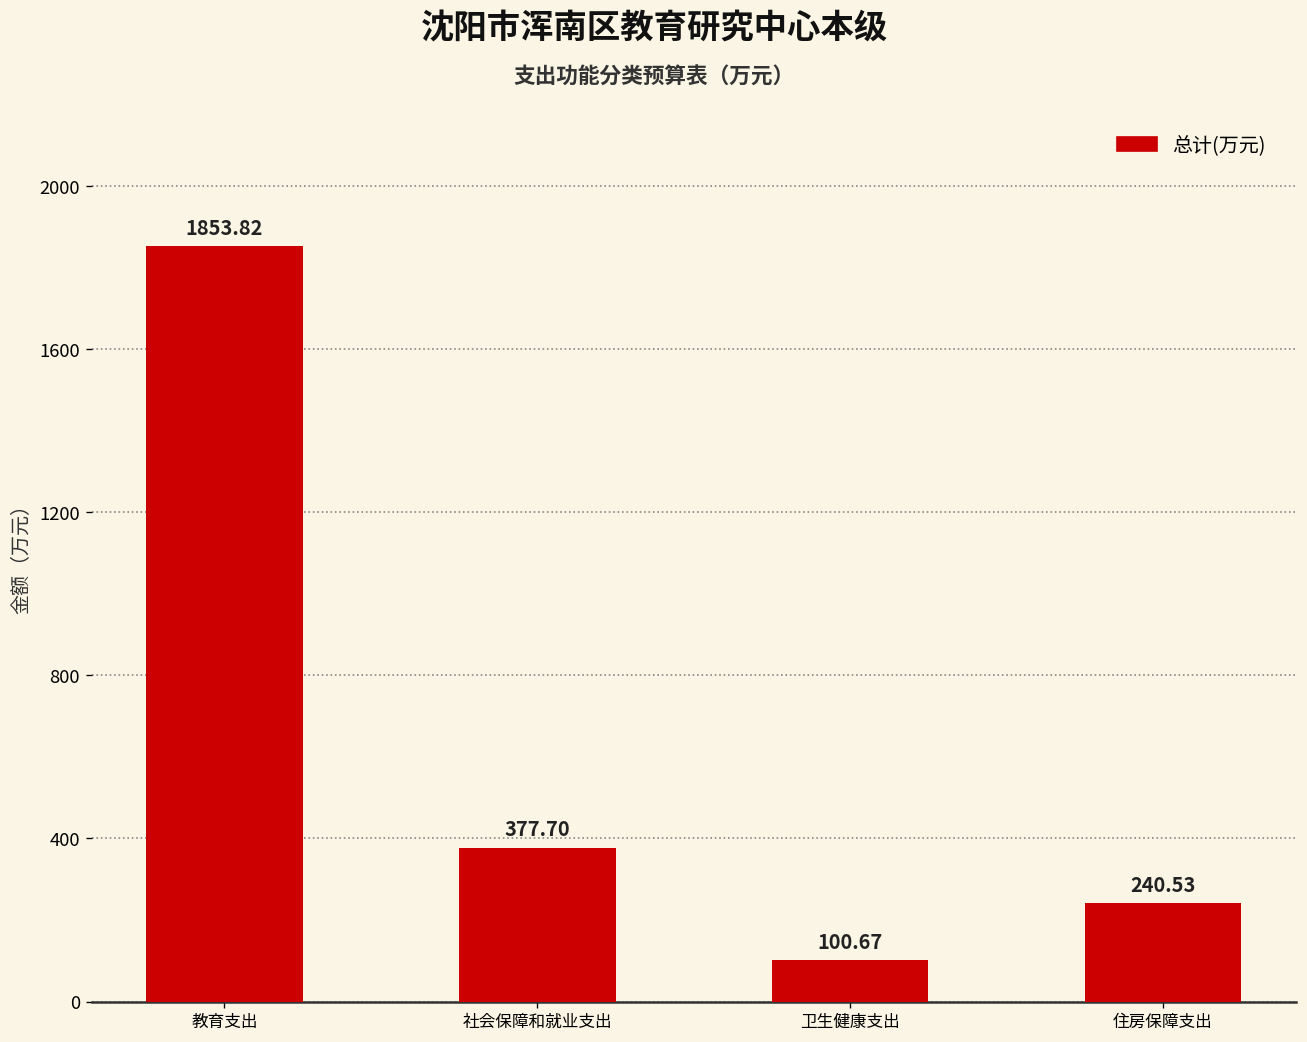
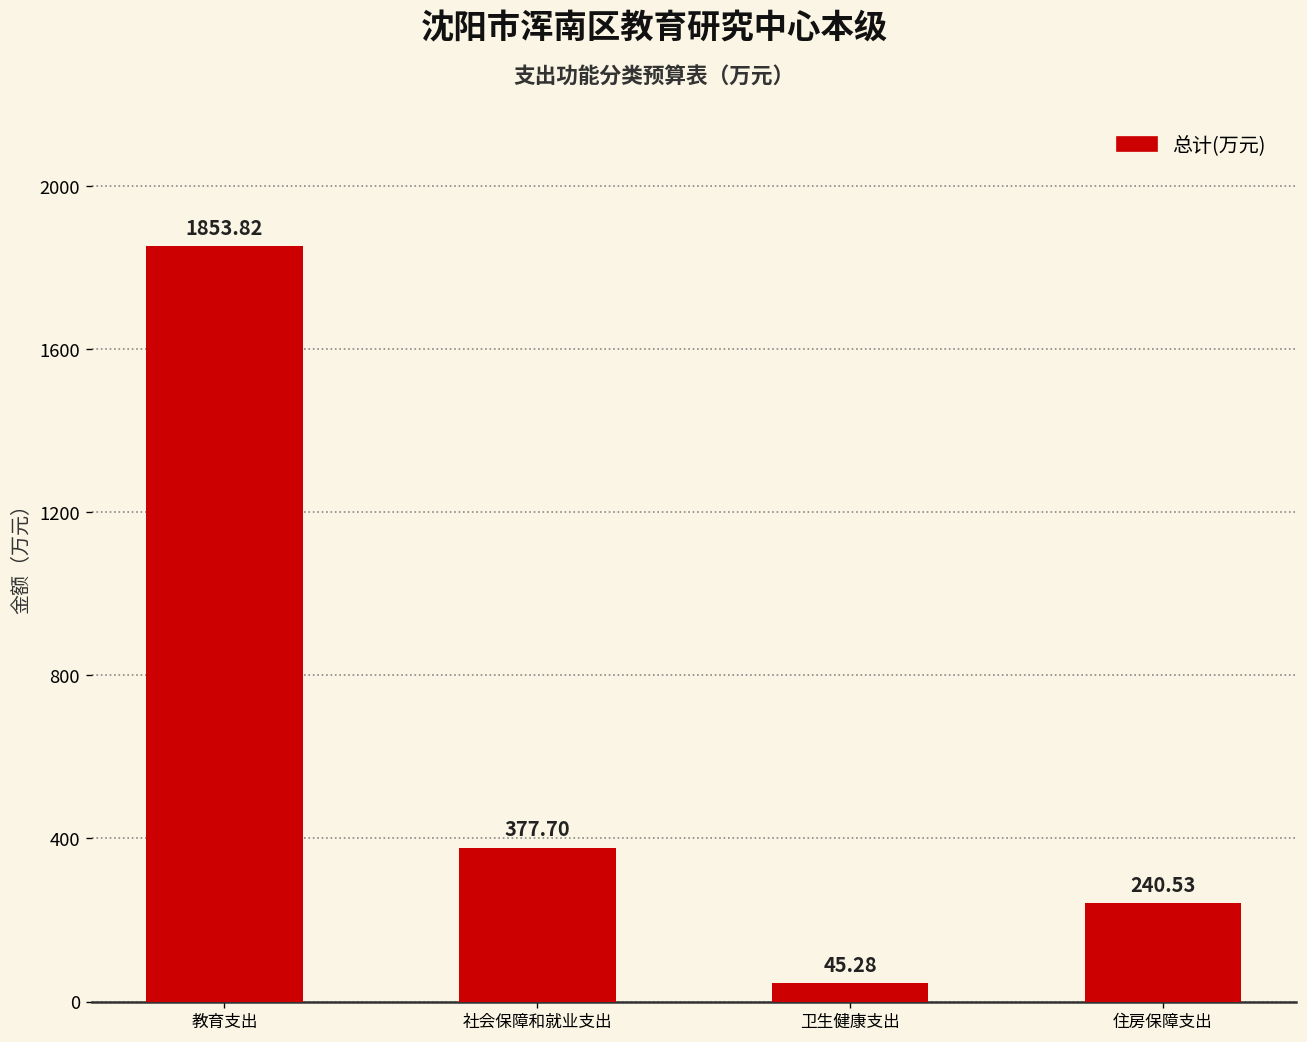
  {
    "教育支出": 1853.82,
    "社会保障和就业支出": 377.70,
-   "卫生健康支出": 100.67,
+   "卫生健康支出": 45.28,
    "住房保障支出": 240.53
  }
